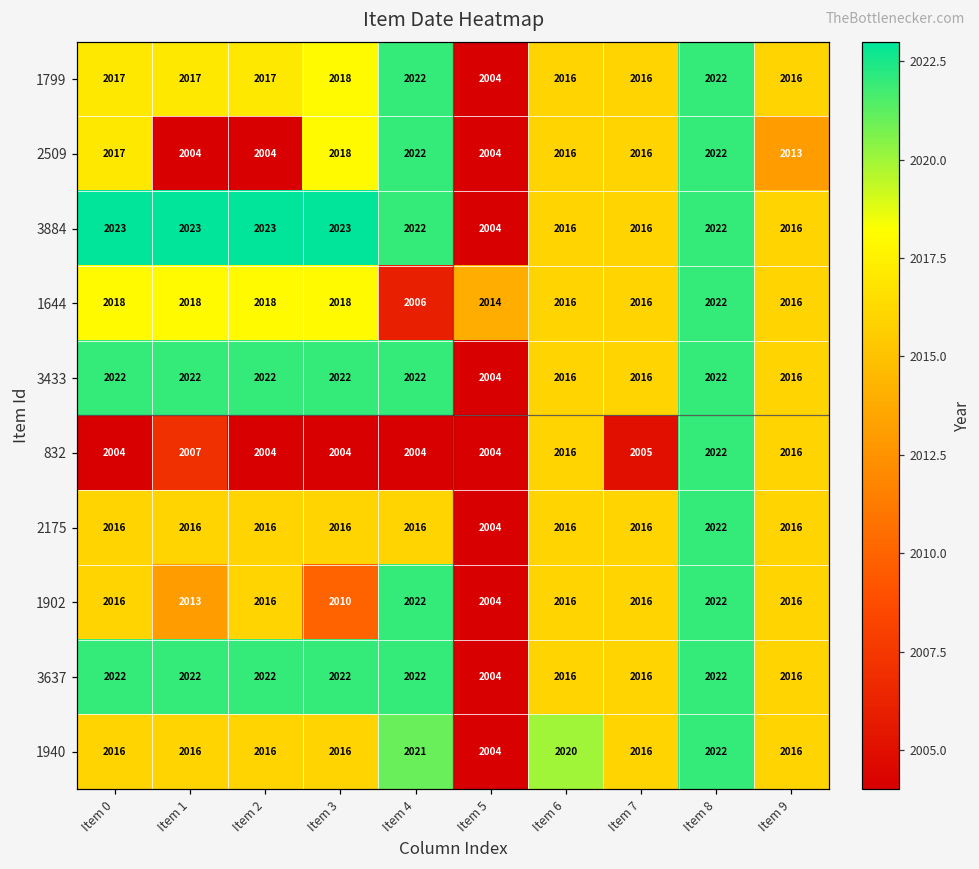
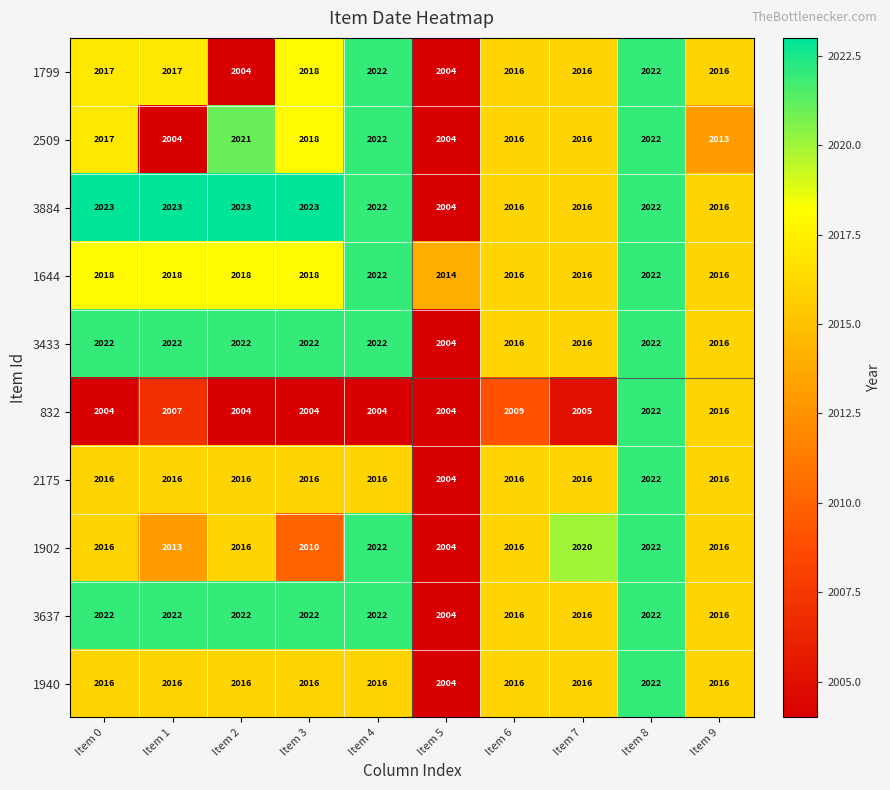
  {
    "1799": {
      "Item 0": 2017,
      "Item 1": 2017,
-     "Item 2": 2017,
+     "Item 2": 2004,
      "Item 3": 2018,
      "Item 4": 2022,
      "Item 5": 2004,
      "Item 6": 2016,
      "Item 7": 2016,
      "Item 8": 2022,
      "Item 9": 2016
    },
    "2509": {
      "Item 0": 2017,
      "Item 1": 2004,
-     "Item 2": 2004,
+     "Item 2": 2021,
      "Item 3": 2018,
      "Item 4": 2022,
      "Item 5": 2004,
      "Item 6": 2016,
      "Item 7": 2016,
      "Item 8": 2022,
      "Item 9": 2013
    },
    "3884": {
      "Item 0": 2023,
      "Item 1": 2023,
      "Item 2": 2023,
      "Item 3": 2023,
      "Item 4": 2022,
      "Item 5": 2004,
      "Item 6": 2016,
      "Item 7": 2016,
      "Item 8": 2022,
      "Item 9": 2016
    },
    "1644": {
      "Item 0": 2018,
      "Item 1": 2018,
      "Item 2": 2018,
      "Item 3": 2018,
-     "Item 4": 2006,
+     "Item 4": 2022,
      "Item 5": 2014,
      "Item 6": 2016,
      "Item 7": 2016,
      "Item 8": 2022,
      "Item 9": 2016
    },
    "3433": {
      "Item 0": 2022,
      "Item 1": 2022,
      "Item 2": 2022,
      "Item 3": 2022,
      "Item 4": 2022,
      "Item 5": 2004,
      "Item 6": 2016,
      "Item 7": 2016,
      "Item 8": 2022,
      "Item 9": 2016
    },
    "832": {
      "Item 0": 2004,
      "Item 1": 2007,
      "Item 2": 2004,
      "Item 3": 2004,
      "Item 4": 2004,
      "Item 5": 2004,
-     "Item 6": 2016,
+     "Item 6": 2009,
      "Item 7": 2005,
      "Item 8": 2022,
      "Item 9": 2016
    },
    "2175": {
      "Item 0": 2016,
      "Item 1": 2016,
      "Item 2": 2016,
      "Item 3": 2016,
      "Item 4": 2016,
      "Item 5": 2004,
      "Item 6": 2016,
      "Item 7": 2016,
      "Item 8": 2022,
      "Item 9": 2016
    },
    "1902": {
      "Item 0": 2016,
      "Item 1": 2013,
      "Item 2": 2016,
      "Item 3": 2010,
      "Item 4": 2022,
      "Item 5": 2004,
      "Item 6": 2016,
-     "Item 7": 2016,
+     "Item 7": 2020,
      "Item 8": 2022,
      "Item 9": 2016
    },
    "3637": {
      "Item 0": 2022,
      "Item 1": 2022,
      "Item 2": 2022,
      "Item 3": 2022,
      "Item 4": 2022,
      "Item 5": 2004,
      "Item 6": 2016,
      "Item 7": 2016,
      "Item 8": 2022,
      "Item 9": 2016
    },
    "1940": {
      "Item 0": 2016,
      "Item 1": 2016,
      "Item 2": 2016,
      "Item 3": 2016,
-     "Item 4": 2021,
+     "Item 4": 2016,
      "Item 5": 2004,
-     "Item 6": 2020,
+     "Item 6": 2016,
      "Item 7": 2016,
      "Item 8": 2022,
      "Item 9": 2016
    }
  }
